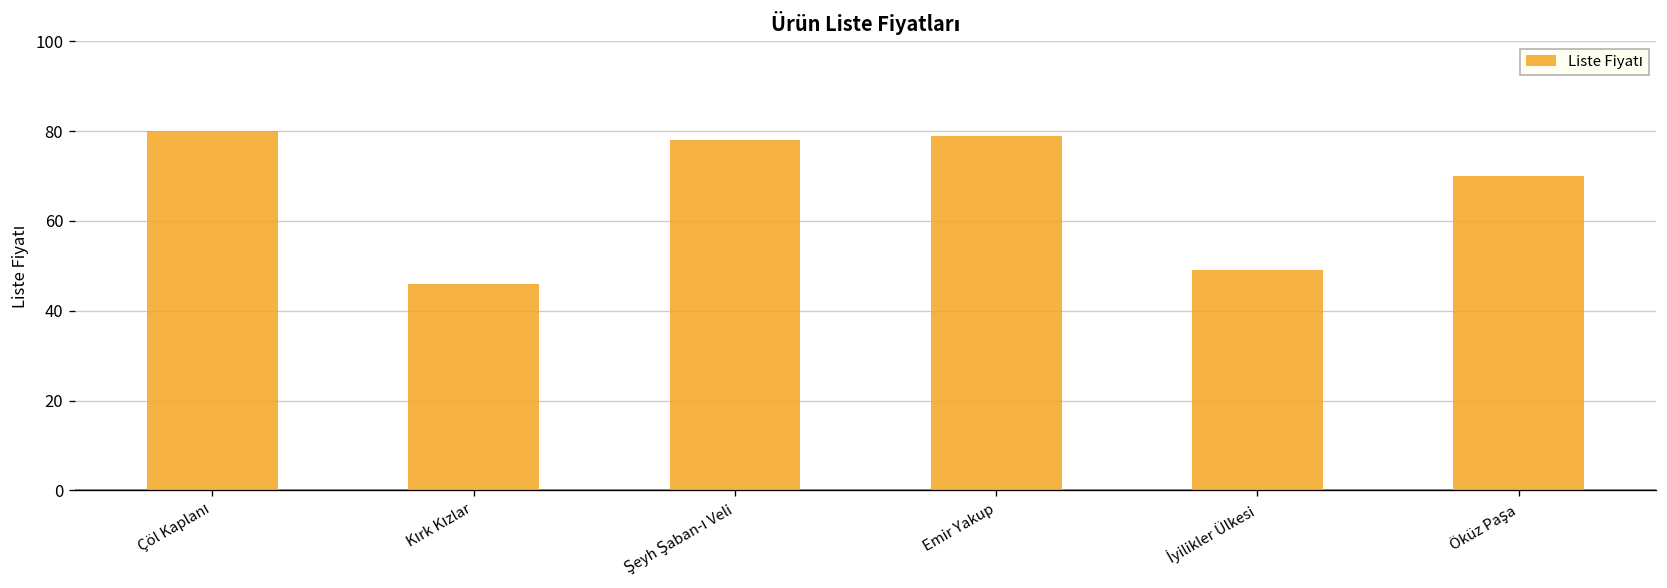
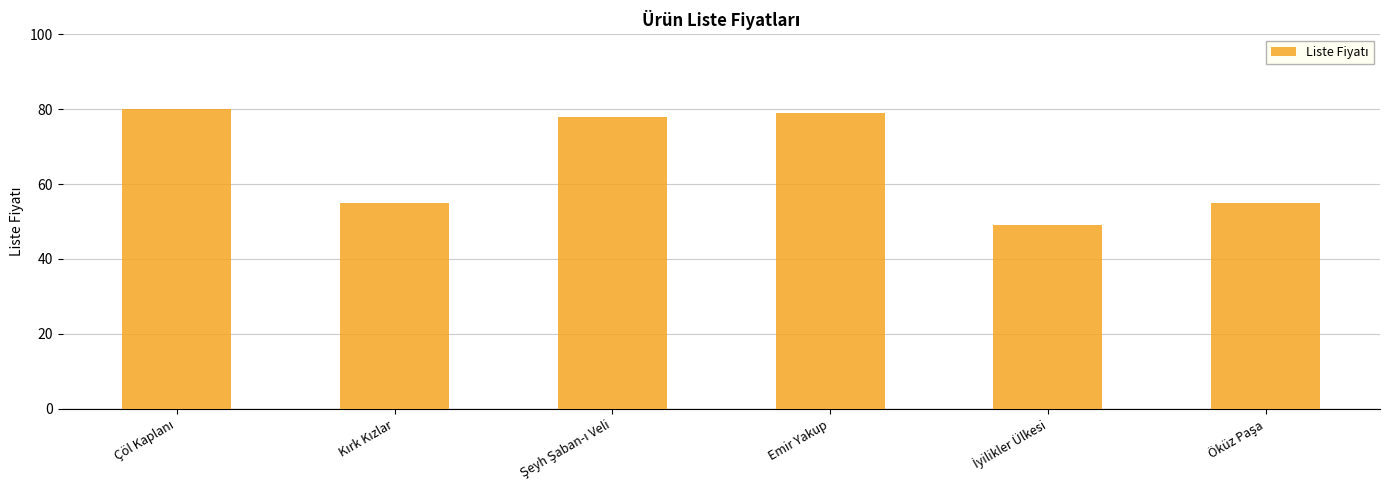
  {
    "Çöl Kaplanı": 80,
-   "Kırk Kızlar": 46,
+   "Kırk Kızlar": 55,
    "Şeyh Şaban-ı Veli": 78,
    "Emir Yakup": 79,
    "İyilikler Ülkesi": 49,
-   "Öküz Paşa": 70
+   "Öküz Paşa": 55
  }
